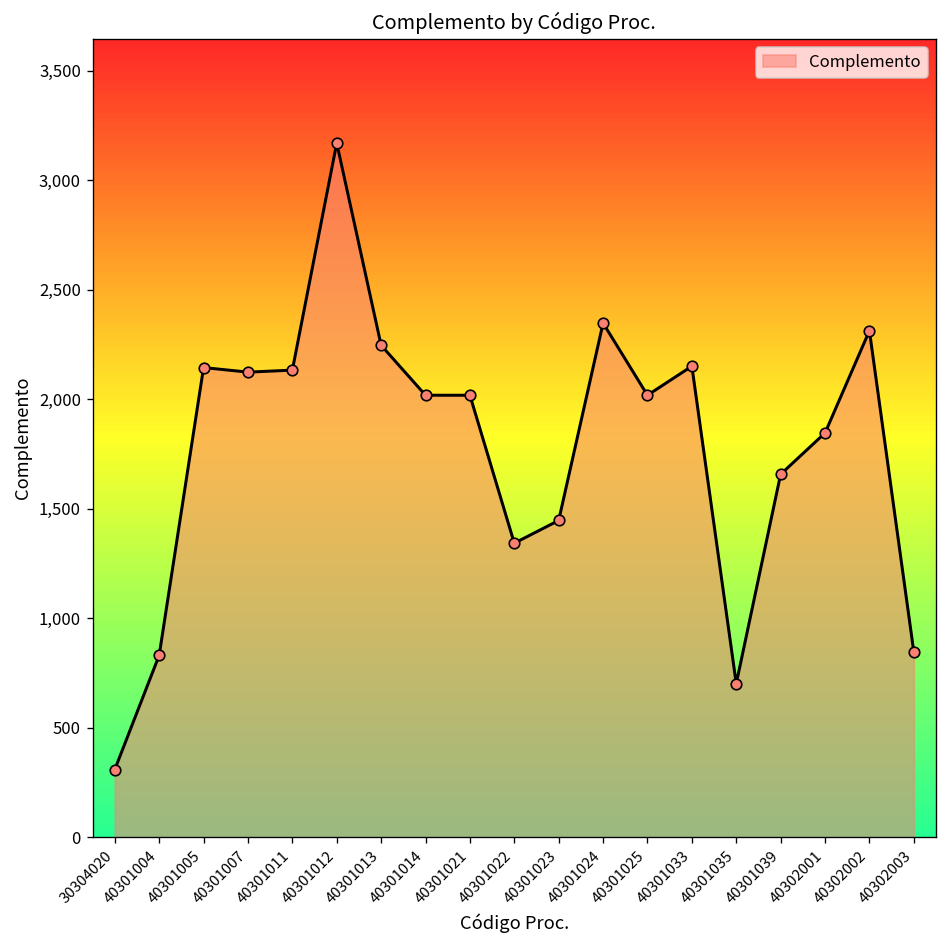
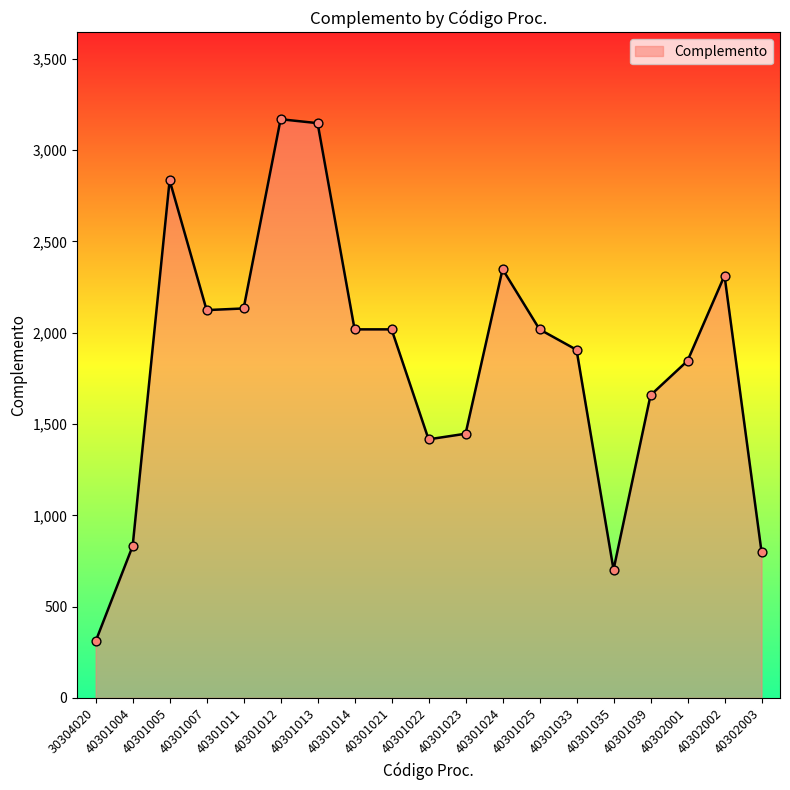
  {
    "30304020": "310",
    "40301004": "830",
-   "40301005": "2,140",
+   "40301005": "2,840",
    "40301007": "2,120",
    "40301011": "2,130",
    "40301012": "3,170",
-   "40301013": "2,250",
+   "40301013": "3,150",
    "40301014": "2,020",
    "40301021": "2,020",
-   "40301022": "1,340",
+   "40301022": "1,420",
    "40301023": "1,450",
    "40301024": "2,350",
    "40301025": "2,020",
-   "40301033": "2,150",
+   "40301033": "1,910",
    "40301035": "700",
    "40301039": "1,660",
    "40302001": "1,850",
    "40302002": "2,310",
-   "40302003": "850"
+   "40302003": "800"
  }
